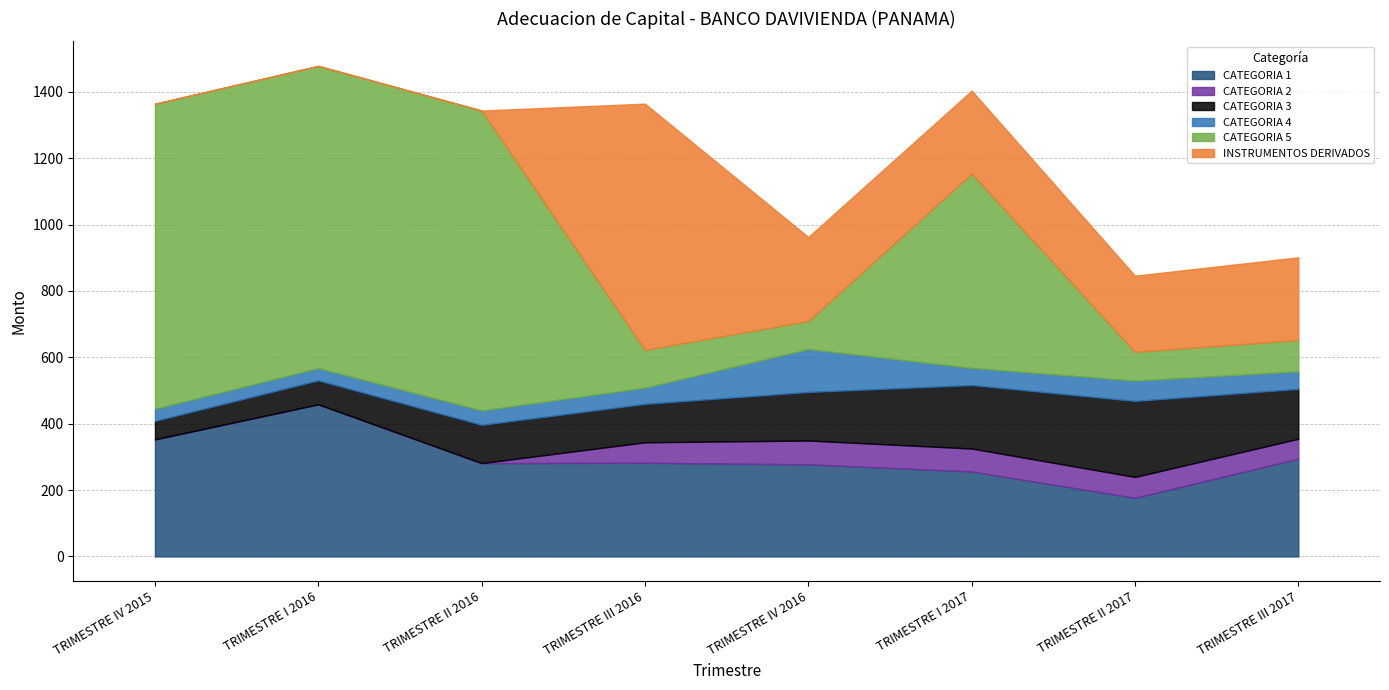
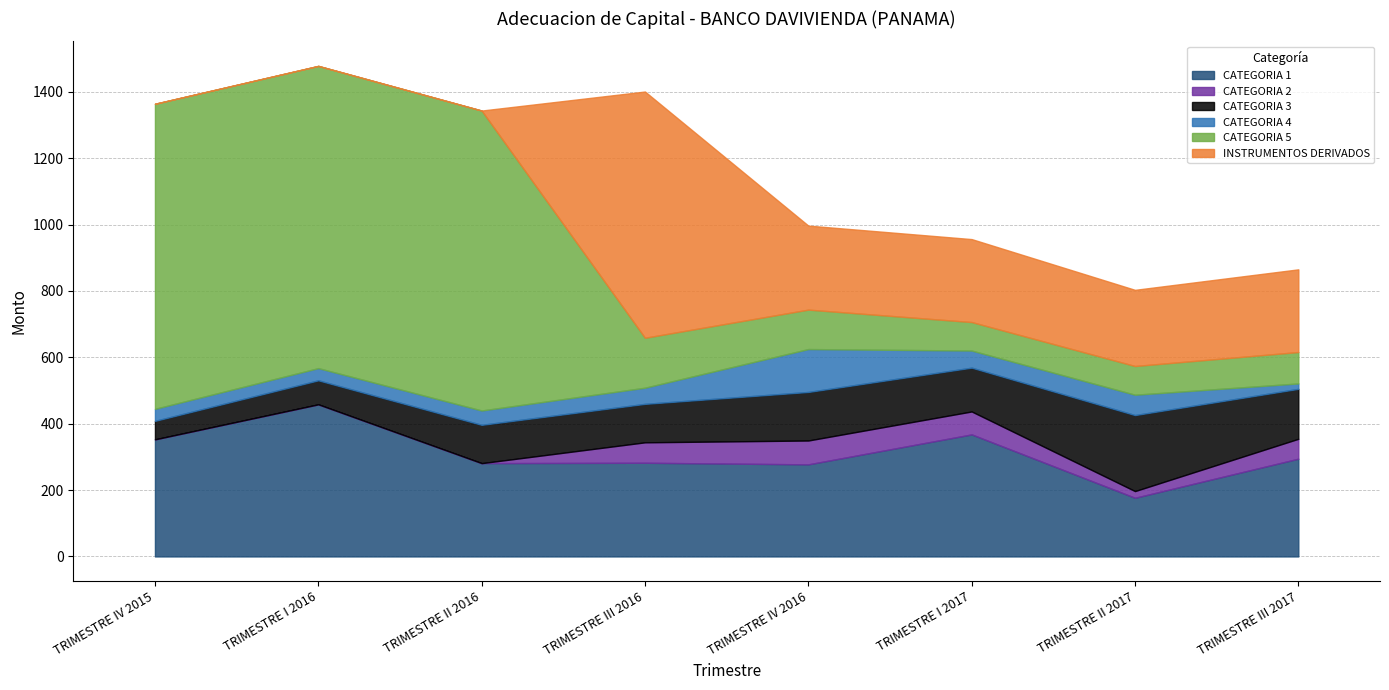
  {
    "CATEGORIA 1": {
      "TRIMESTRE III 2016": 280,
      "TRIMESTRE IV 2016": 280,
-     "TRIMESTRE I 2017": 260,
+     "TRIMESTRE I 2017": 370,
      "TRIMESTRE II 2017": 180,
      "TRIMESTRE III 2017": 290
    },
    "CATEGORIA 2": {
      "TRIMESTRE III 2016": 60,
      "TRIMESTRE IV 2016": 70,
      "TRIMESTRE I 2017": 70,
-     "TRIMESTRE II 2017": 60,
+     "TRIMESTRE II 2017": 20,
      "TRIMESTRE III 2017": 60
    },
    "CATEGORIA 3": {
      "TRIMESTRE IV 2015": 60,
      "TRIMESTRE I 2016": 70,
      "TRIMESTRE II 2016": 120,
      "TRIMESTRE III 2016": 120,
      "TRIMESTRE IV 2016": 150,
-     "TRIMESTRE I 2017": 190,
+     "TRIMESTRE I 2017": 130,
      "TRIMESTRE II 2017": 230,
      "TRIMESTRE III 2017": 150
    },
    "CATEGORIA 4": {
      "TRIMESTRE IV 2015": 40,
      "TRIMESTRE I 2016": 40,
      "TRIMESTRE II 2016": 40,
      "TRIMESTRE III 2016": 50,
      "TRIMESTRE IV 2016": 130,
      "TRIMESTRE I 2017": 50,
      "TRIMESTRE II 2017": 60,
-     "TRIMESTRE III 2017": 50
+     "TRIMESTRE III 2017": 20
    },
    "CATEGORIA 5": {
-     "TRIMESTRE III 2016": 110,
-     "TRIMESTRE IV 2016": 80,
-     "TRIMESTRE I 2017": 590,
+     "TRIMESTRE III 2016": 150,
+     "TRIMESTRE IV 2016": 120,
+     "TRIMESTRE I 2017": 90,
      "TRIMESTRE II 2017": 90,
      "TRIMESTRE III 2017": 90
    },
    "INSTRUMENTOS DERIVADOS": {
      "TRIMESTRE III 2016": 740,
      "TRIMESTRE IV 2016": 250,
      "TRIMESTRE I 2017": 250,
      "TRIMESTRE II 2017": 230,
      "TRIMESTRE III 2017": 250
    }
  }
